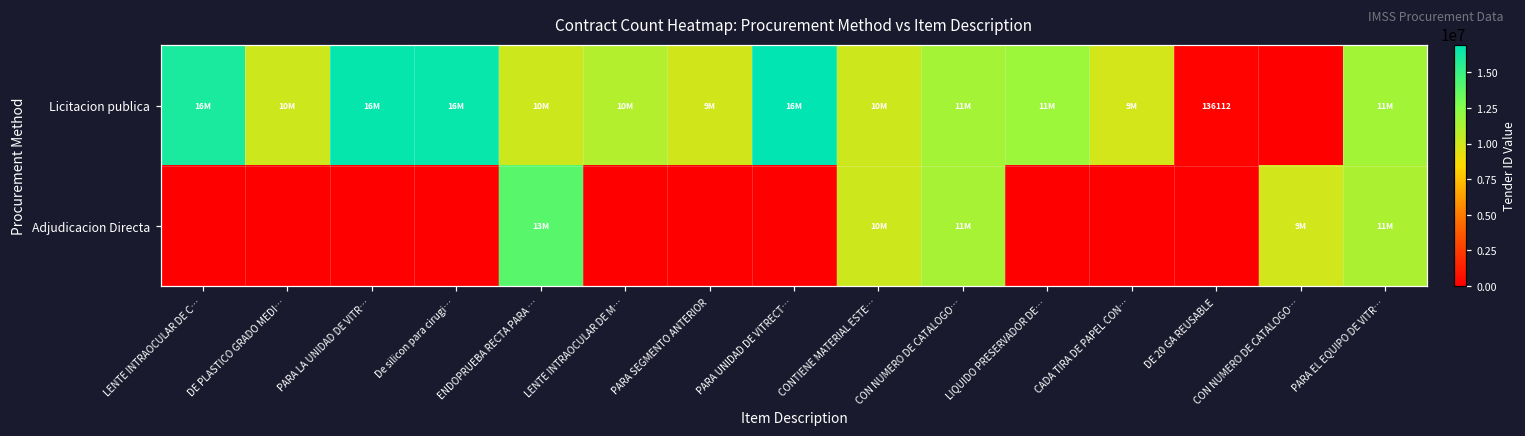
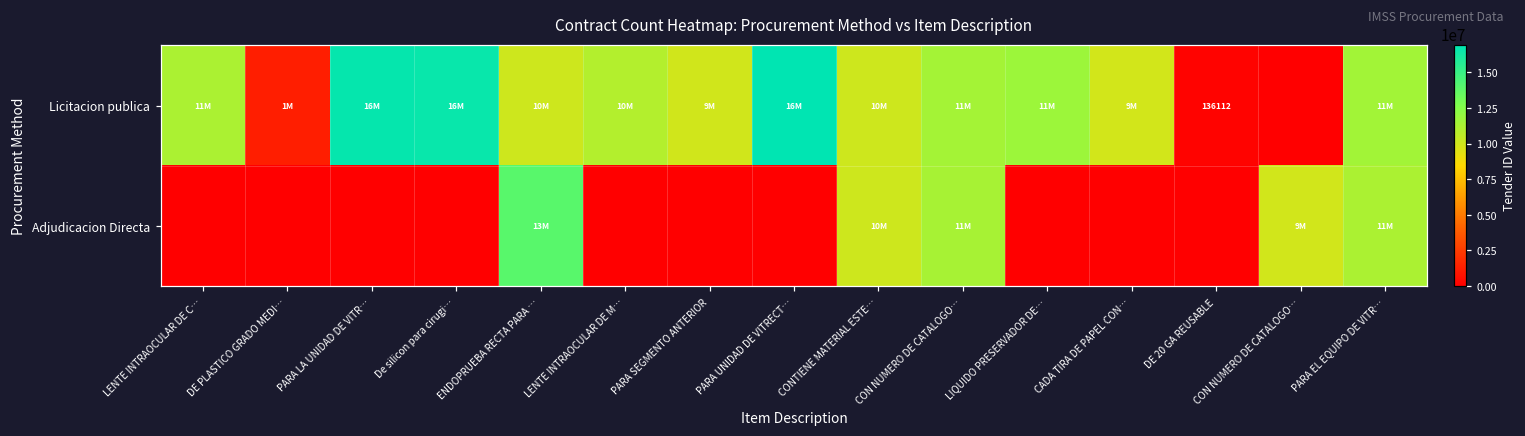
  {
    "Licitacion publica": {
-     "LENTE INTRAOCULAR DE C…": "16M",
-     "DE PLASTICO GRADO MEDI…": "10M",
+     "LENTE INTRAOCULAR DE C…": "11M",
+     "DE PLASTICO GRADO MEDI…": "1M",
      "PARA LA UNIDAD DE VITR…": "16M",
      "De silicon para cirugi…": "16M",
      "ENDOPRUEBA RECTA PARA …": "10M",
      "LENTE INTRAOCULAR DE M…": "10M",
      "PARA SEGMENTO ANTERIOR": "9M",
      "PARA UNIDAD DE VITRECT…": "16M",
      "CONTIENE MATERIAL ESTE…": "10M",
      "LIQUIDO PRESERVADOR DE…": "11M",
      "CADA TIRA DE PAPEL CON…": "9M",
      "DE 20 GA REUSABLE": "136112",
      "PARA EL EQUIPO DE VITR…": "11M"
    },
    "Adjudicacion Directa": {
      "ENDOPRUEBA RECTA PARA …": "13M",
      "CONTIENE MATERIAL ESTE…": "10M",
      "PARA EL EQUIPO DE VITR…": "11M"
    }
  }
